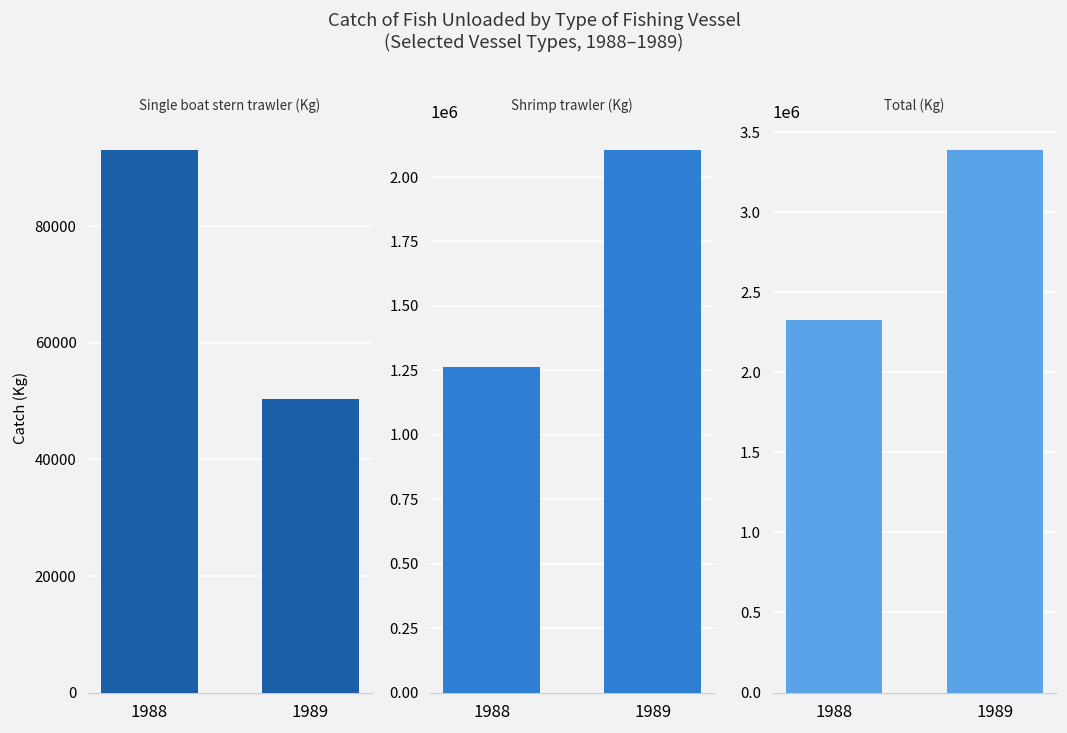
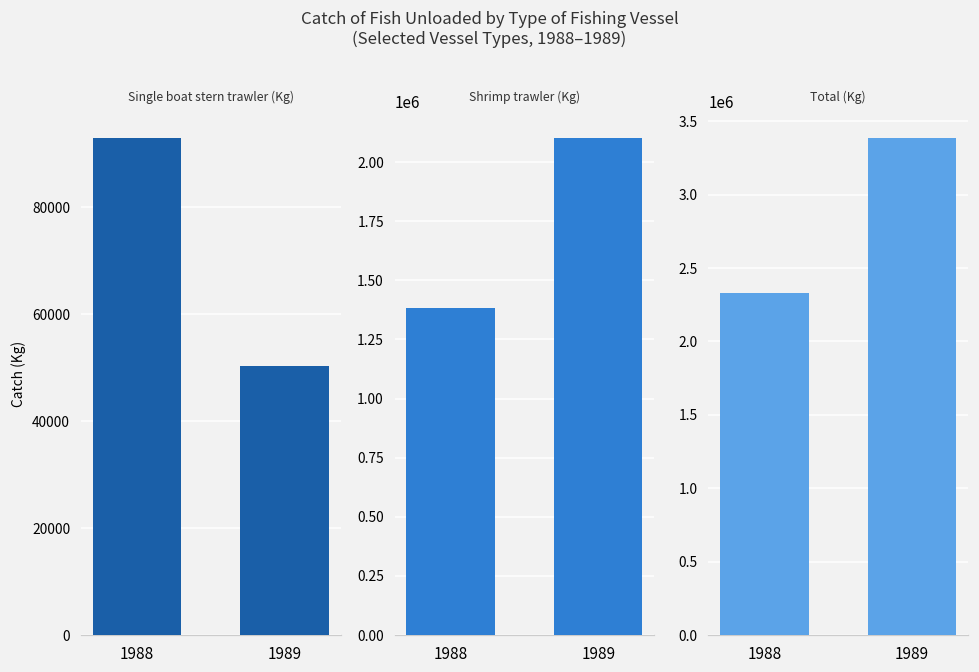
  {
    "Single boat stern trawler (Kg)": {
      "1988": 93000,
      "1989": 50000
    },
    "Shrimp trawler (Kg)": {
-     "1988": 1260000,
+     "1988": 1380000,
      "1989": 2100000
    },
    "Total (Kg)": {
      "1988": 2330000,
      "1989": 3390000
    }
  }
